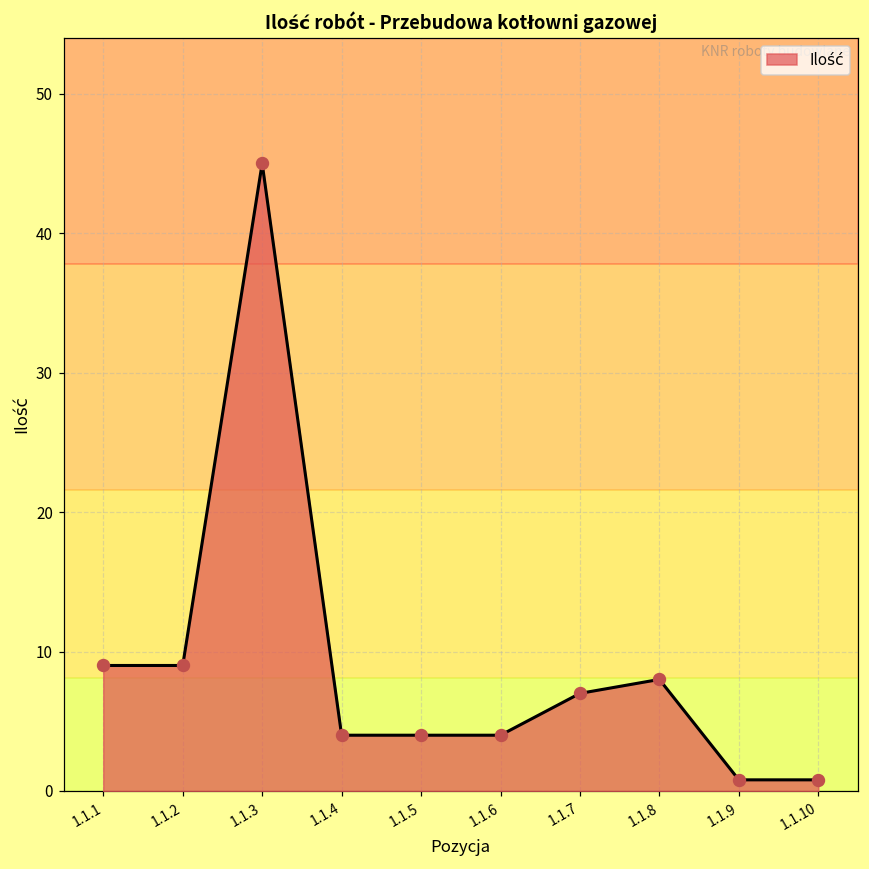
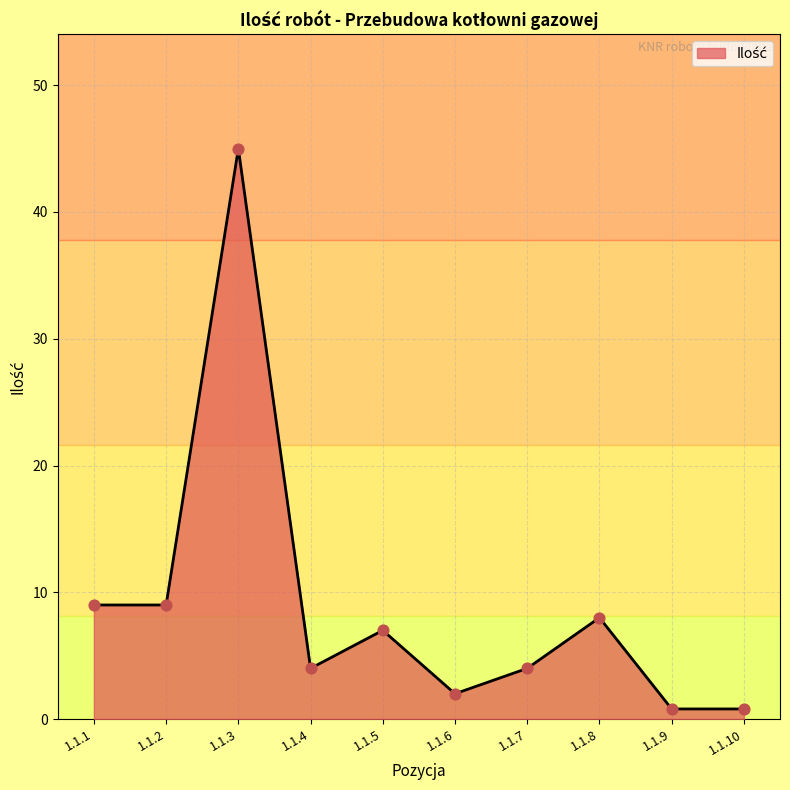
  {
    "1.1.1": 9,
    "1.1.2": 9,
    "1.1.3": 45,
    "1.1.4": 4,
-   "1.1.5": 4,
-   "1.1.6": 4,
-   "1.1.7": 7,
+   "1.1.5": 7,
+   "1.1.6": 2,
+   "1.1.7": 4,
    "1.1.8": 8,
    "1.1.9": 0.8,
    "1.1.10": 0.8
  }
